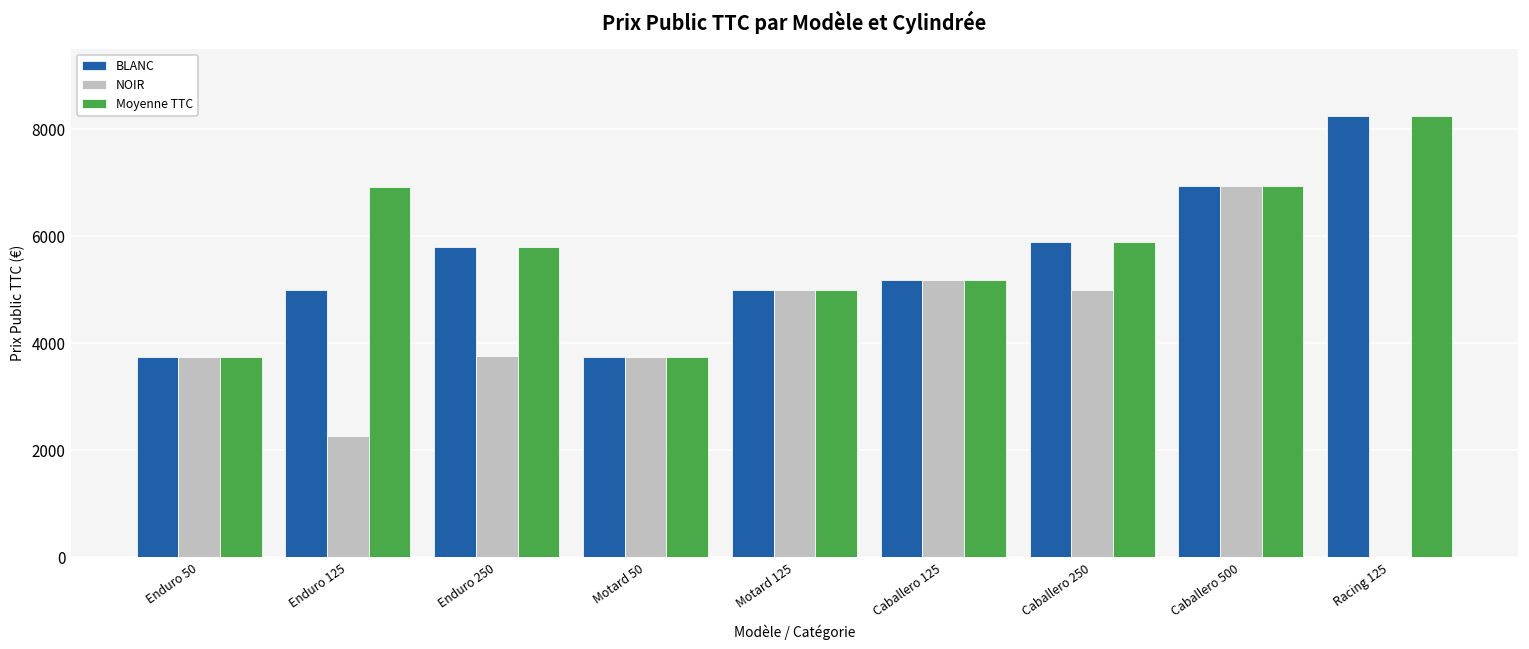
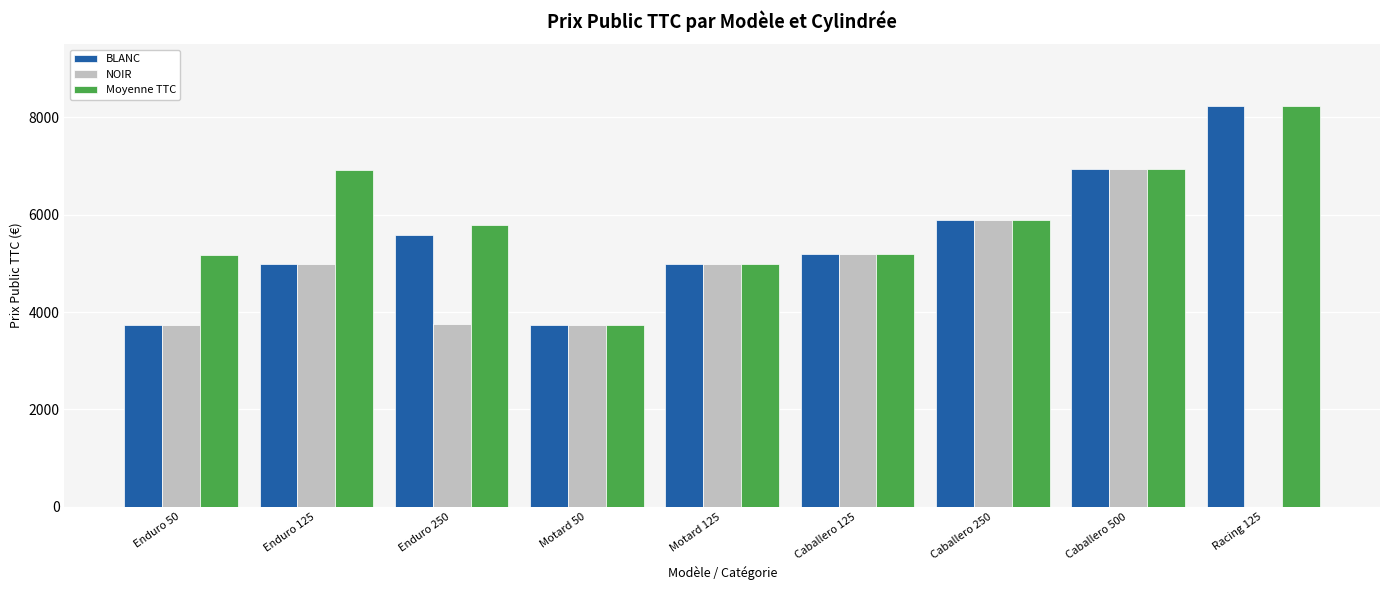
  {
    "BLANC": {
      "Enduro 50": 3700,
      "Enduro 125": 5000,
-     "Enduro 250": 5800,
+     "Enduro 250": 5600,
      "Motard 50": 3700,
      "Motard 125": 5000,
      "Caballero 125": 5200,
      "Caballero 250": 5900,
      "Caballero 500": 6900,
      "Racing 125": 8200
    },
    "NOIR": {
      "Enduro 50": 3700,
-     "Enduro 125": 2300,
+     "Enduro 125": 5000,
      "Enduro 250": 3800,
      "Motard 50": 3700,
      "Motard 125": 5000,
      "Caballero 125": 5200,
-     "Caballero 250": 5000,
+     "Caballero 250": 5900,
      "Caballero 500": 6900,
      "Racing 125": 0
    },
    "Moyenne TTC": {
-     "Enduro 50": 3700,
+     "Enduro 50": 5200,
      "Enduro 125": 6900,
      "Enduro 250": 5800,
      "Motard 50": 3700,
      "Motard 125": 5000,
      "Caballero 125": 5200,
      "Caballero 250": 5900,
      "Caballero 500": 6900,
      "Racing 125": 8200
    }
  }
